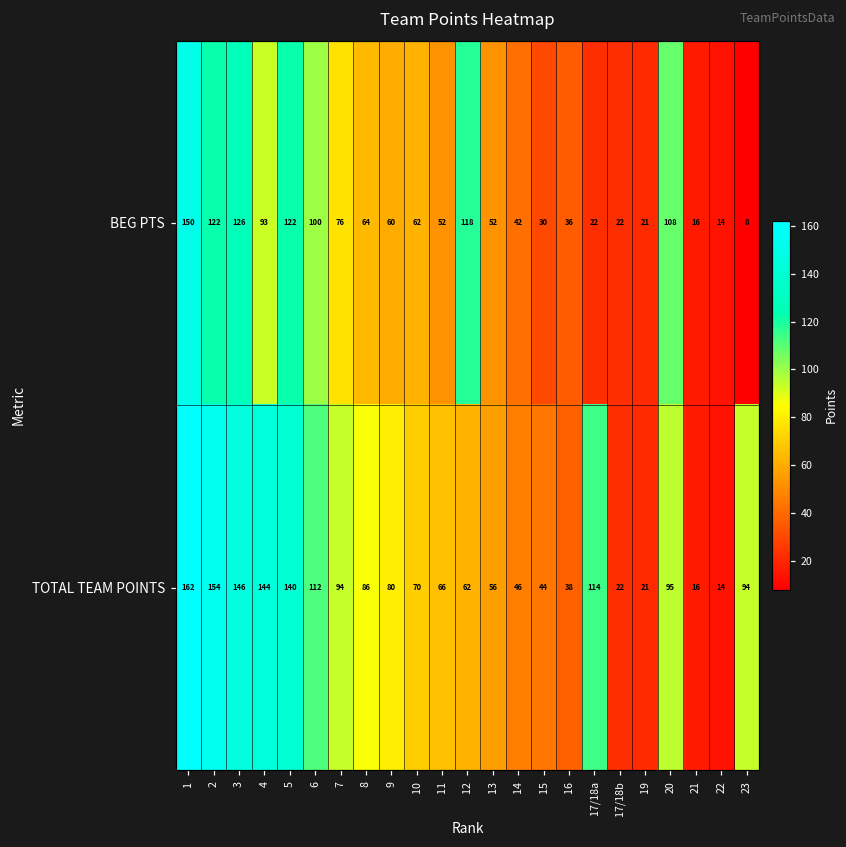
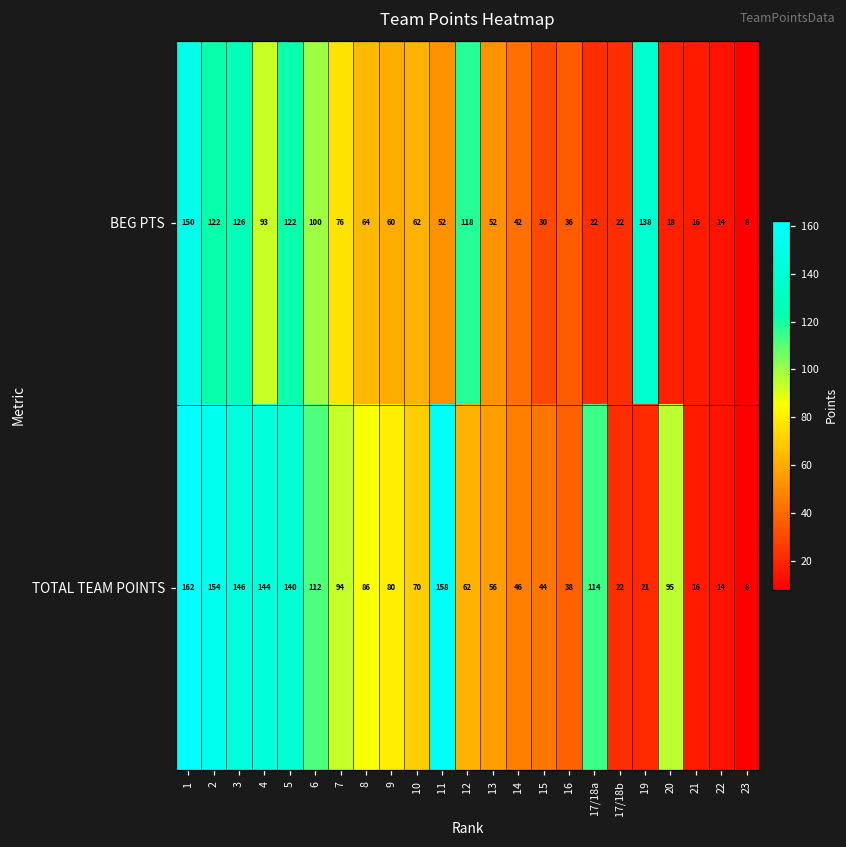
  {
    "BEG PTS": {
      "1": 150,
      "2": 122,
      "3": 126,
      "4": 93,
      "5": 122,
      "6": 100,
      "7": 76,
      "8": 64,
      "9": 60,
      "10": 62,
      "11": 52,
      "12": 118,
      "13": 52,
      "14": 42,
      "15": 30,
      "16": 36,
      "17/18a": 22,
      "17/18b": 22,
-     "19": 21,
-     "20": 108,
+     "19": 138,
+     "20": 18,
      "21": 16,
      "22": 14,
      "23": 8
    },
    "TOTAL TEAM POINTS": {
      "1": 162,
      "2": 154,
      "3": 146,
      "4": 144,
      "5": 140,
      "6": 112,
      "7": 94,
      "8": 86,
      "9": 80,
      "10": 70,
-     "11": 66,
+     "11": 158,
      "12": 62,
      "13": 56,
      "14": 46,
      "15": 44,
      "16": 38,
      "17/18a": 114,
      "17/18b": 22,
      "19": 21,
      "20": 95,
      "21": 16,
      "22": 14,
-     "23": 94
+     "23": 8
    }
  }
